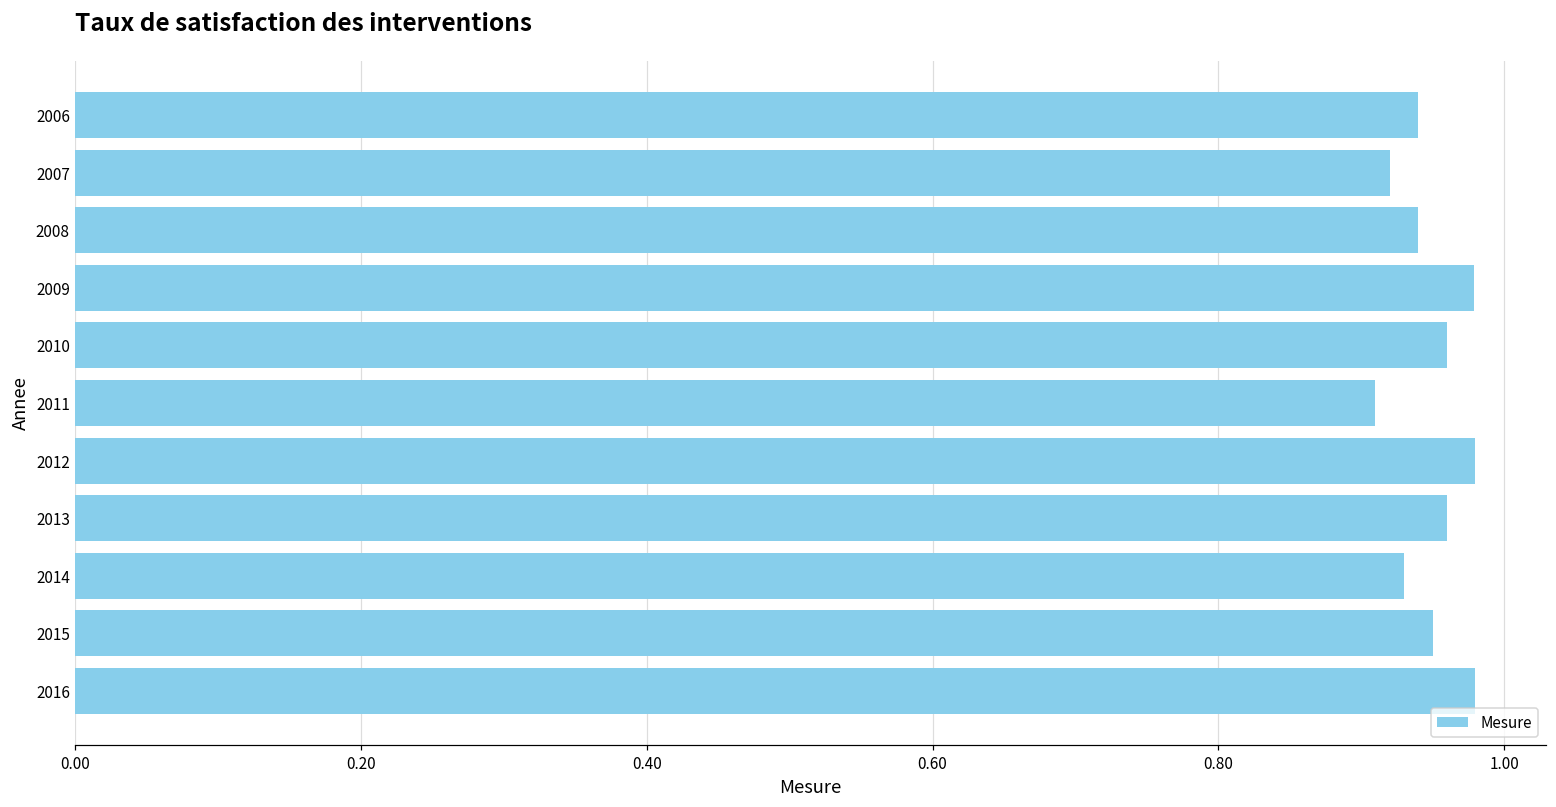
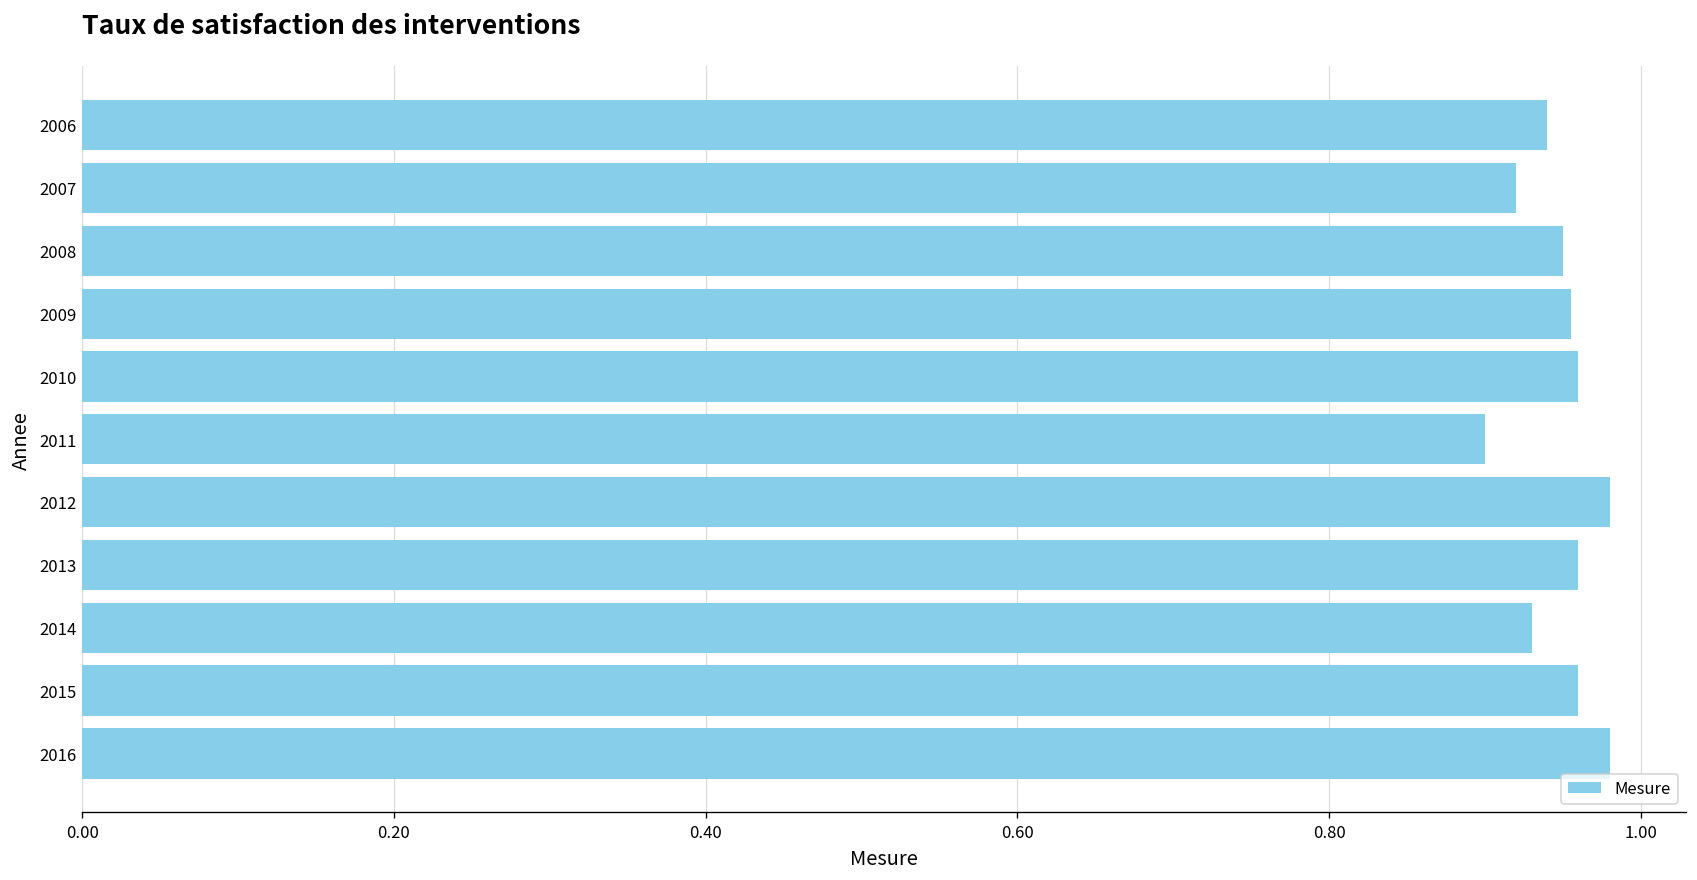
  {
    "2006": 0.940,
    "2007": 0.920,
-   "2008": 0.94,
-   "2009": 0.979,
+   "2008": 0.95,
+   "2009": 0.955,
    "2010": 0.960,
-   "2011": 0.91,
+   "2011": 0.90,
    "2012": 0.980,
    "2013": 0.960,
    "2014": 0.930,
-   "2015": 0.95,
+   "2015": 0.96,
    "2016": 0.980
  }
